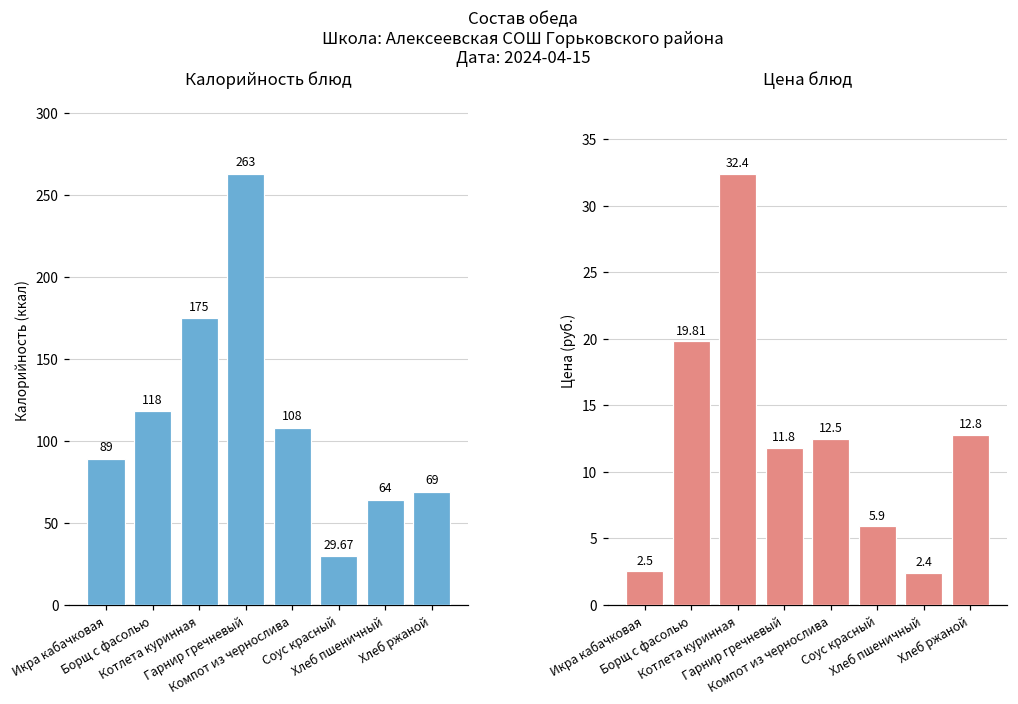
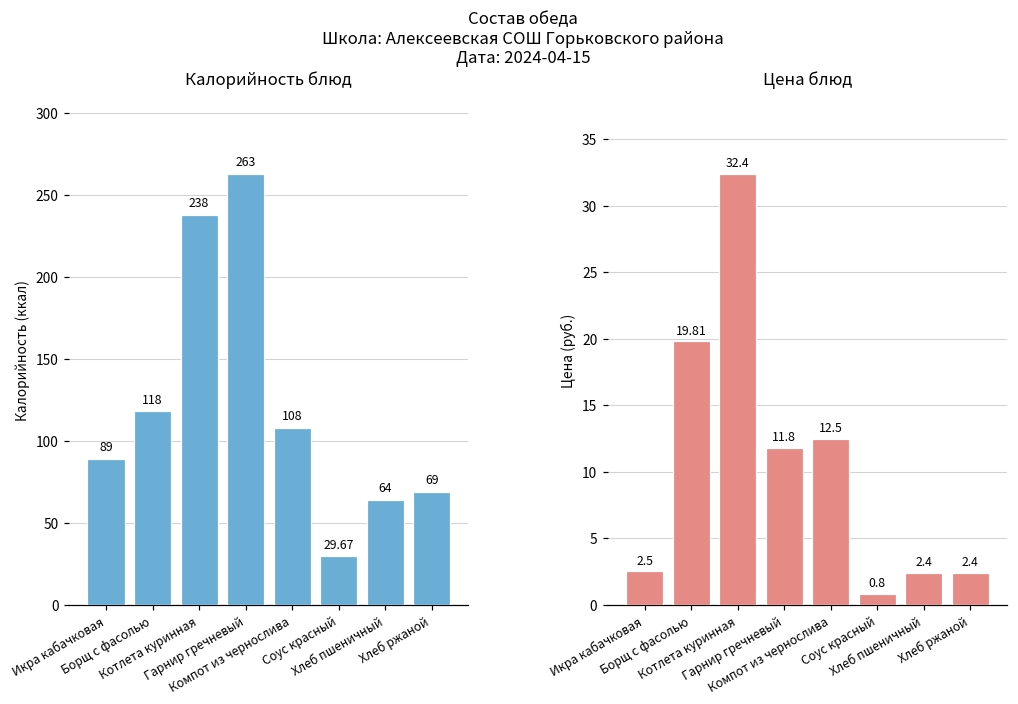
  {
    "Калорийность блюд": {
      "Икра кабачковая": 89,
      "Борщ с фасолью": 118,
-     "Котлета куринная": 175,
+     "Котлета куринная": 238,
      "Гарнир гречневый": 263,
      "Компот из чернослива": 108,
      "Соус красный": 29.67,
      "Хлеб пшеничный": 64,
      "Хлеб ржаной": 69
    },
    "Цена блюд": {
      "Икра кабачковая": 2.5,
      "Борщ с фасолью": 19.81,
      "Котлета куринная": 32.4,
      "Гарнир гречневый": 11.8,
      "Компот из чернослива": 12.5,
-     "Соус красный": 5.9,
+     "Соус красный": 0.8,
      "Хлеб пшеничный": 2.4,
-     "Хлеб ржаной": 12.8
+     "Хлеб ржаной": 2.4
    }
  }
